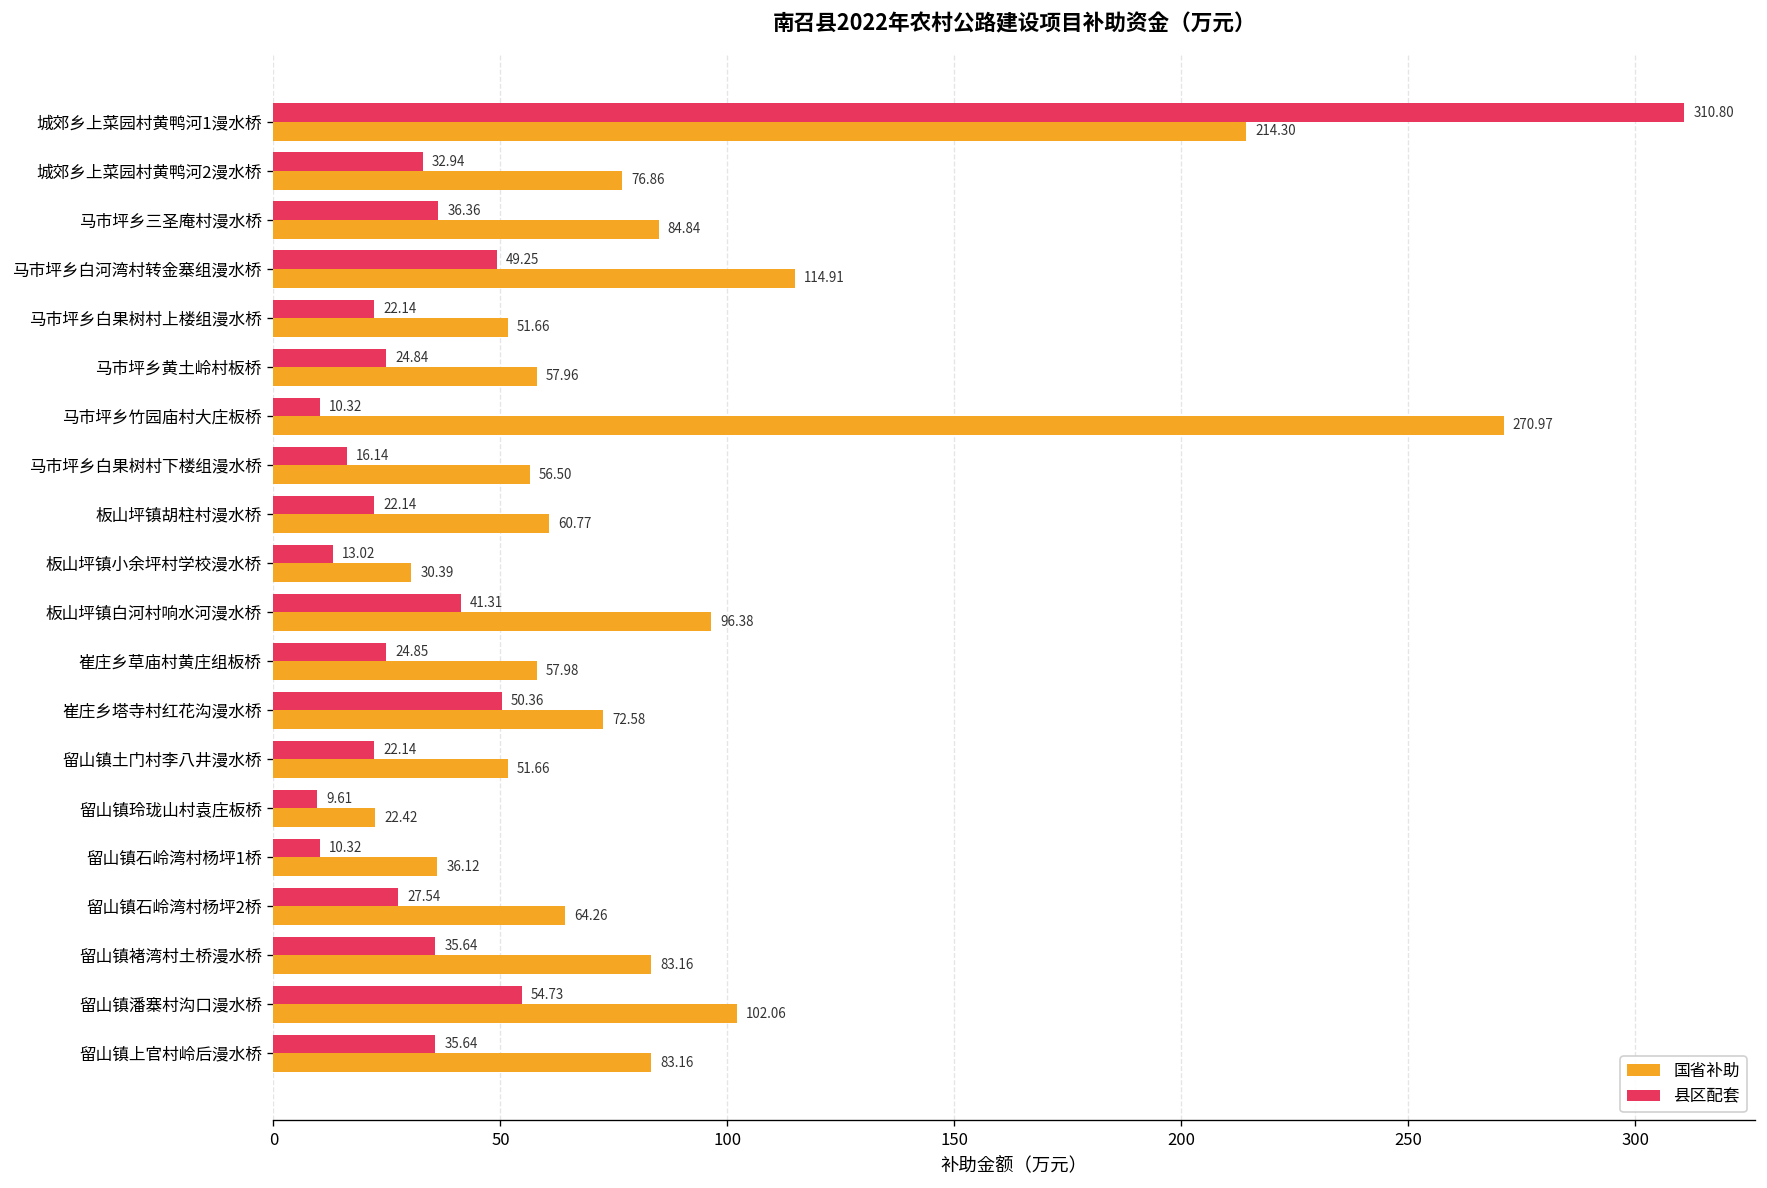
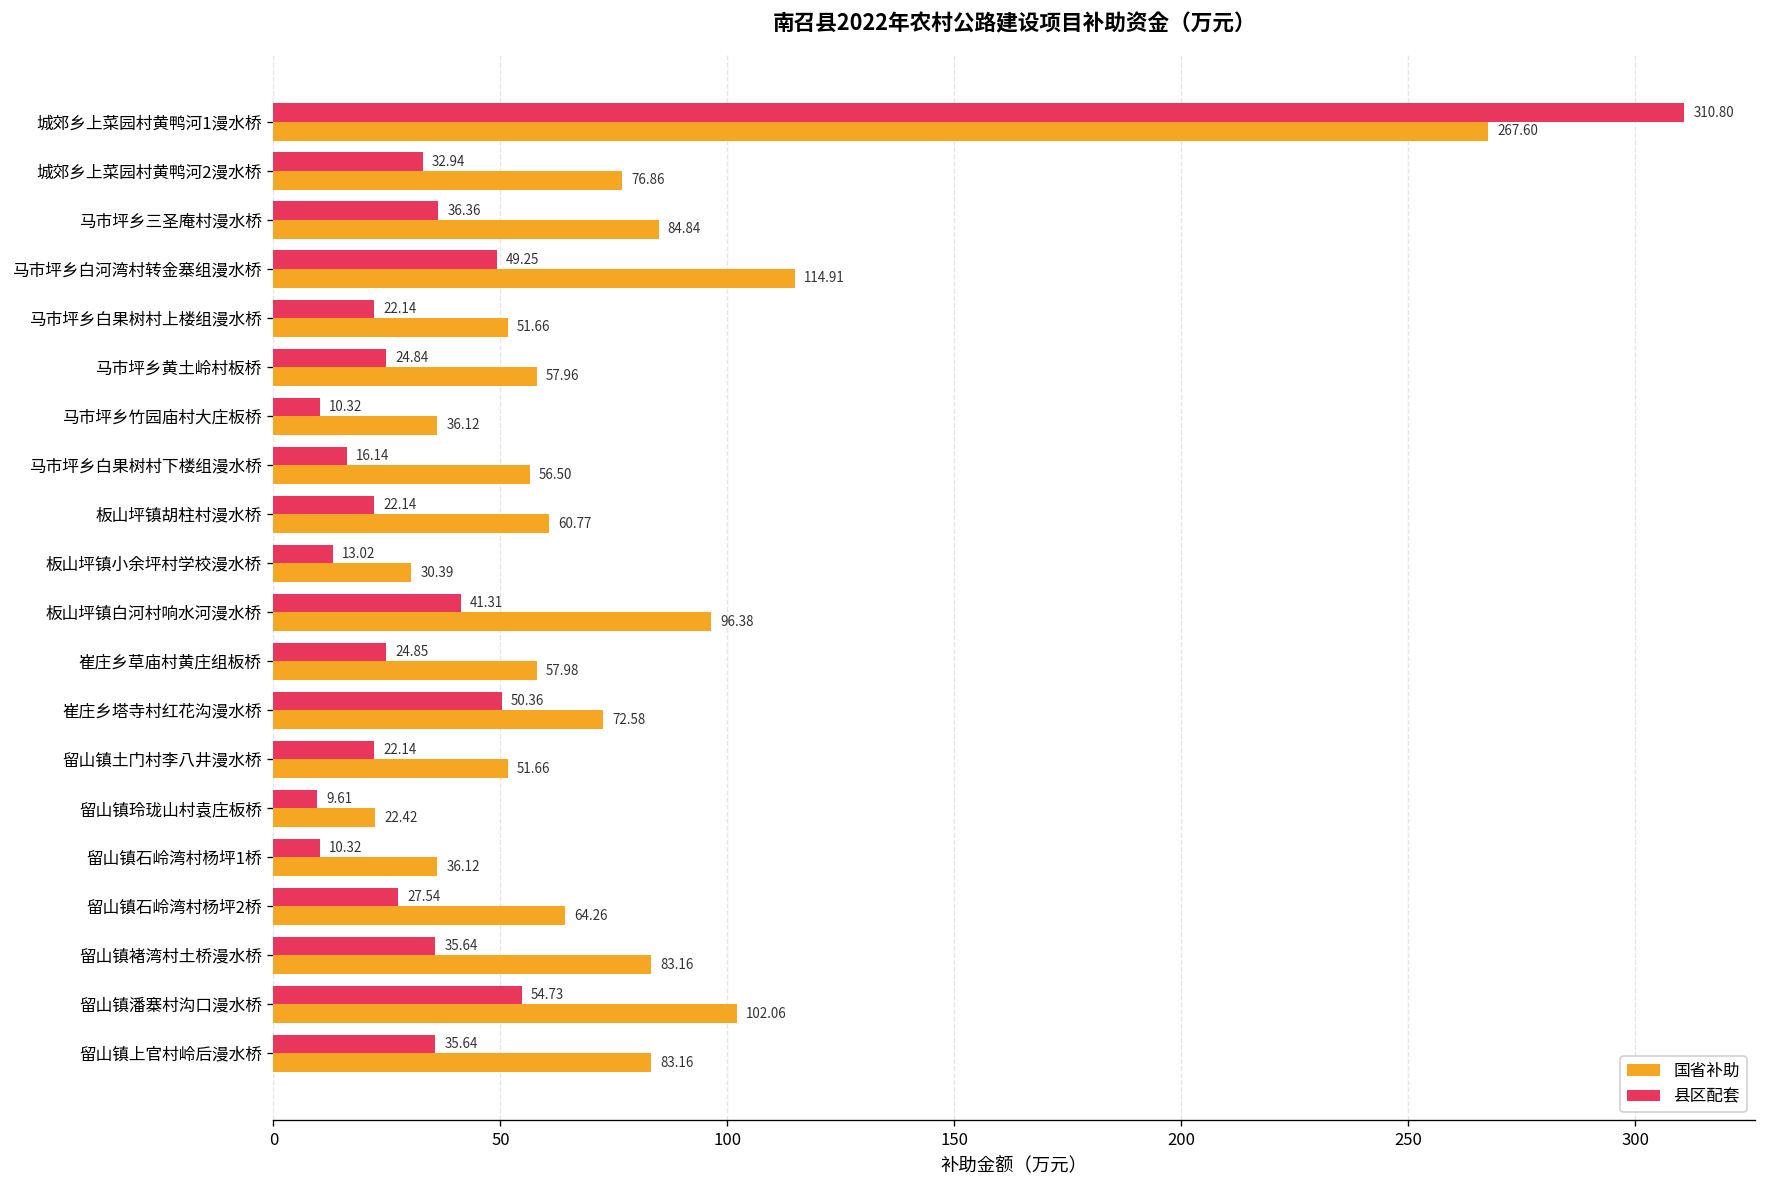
  {
    "国省补助": {
-     "城郊乡上菜园村黄鸭河1漫水桥": 214.30,
+     "城郊乡上菜园村黄鸭河1漫水桥": 267.60,
      "城郊乡上菜园村黄鸭河2漫水桥": 76.86,
      "马市坪乡三圣庵村漫水桥": 84.84,
      "马市坪乡白河湾村转金寨组漫水桥": 114.91,
      "马市坪乡白果树村上楼组漫水桥": 51.66,
      "马市坪乡黄土岭村板桥": 57.96,
-     "马市坪乡竹园庙村大庄板桥": 270.97,
+     "马市坪乡竹园庙村大庄板桥": 36.12,
      "马市坪乡白果树村下楼组漫水桥": 56.50,
      "板山坪镇胡柱村漫水桥": 60.77,
      "板山坪镇小余坪村学校漫水桥": 30.39,
      "板山坪镇白河村响水河漫水桥": 96.38,
      "崔庄乡草庙村黄庄组板桥": 57.98,
      "崔庄乡塔寺村红花沟漫水桥": 72.58,
      "留山镇土门村李八井漫水桥": 51.66,
      "留山镇玲珑山村袁庄板桥": 22.42,
      "留山镇石岭湾村杨坪1桥": 36.12,
      "留山镇石岭湾村杨坪2桥": 64.26,
      "留山镇褚湾村土桥漫水桥": 83.16,
      "留山镇潘寨村沟口漫水桥": 102.06,
      "留山镇上官村岭后漫水桥": 83.16
    },
    "县区配套": {
      "城郊乡上菜园村黄鸭河1漫水桥": 310.80,
      "城郊乡上菜园村黄鸭河2漫水桥": 32.94,
      "马市坪乡三圣庵村漫水桥": 36.36,
      "马市坪乡白河湾村转金寨组漫水桥": 49.25,
      "马市坪乡白果树村上楼组漫水桥": 22.14,
      "马市坪乡黄土岭村板桥": 24.84,
      "马市坪乡竹园庙村大庄板桥": 10.32,
      "马市坪乡白果树村下楼组漫水桥": 16.14,
      "板山坪镇胡柱村漫水桥": 22.14,
      "板山坪镇小余坪村学校漫水桥": 13.02,
      "板山坪镇白河村响水河漫水桥": 41.31,
      "崔庄乡草庙村黄庄组板桥": 24.85,
      "崔庄乡塔寺村红花沟漫水桥": 50.36,
      "留山镇土门村李八井漫水桥": 22.14,
      "留山镇玲珑山村袁庄板桥": 9.61,
      "留山镇石岭湾村杨坪1桥": 10.32,
      "留山镇石岭湾村杨坪2桥": 27.54,
      "留山镇褚湾村土桥漫水桥": 35.64,
      "留山镇潘寨村沟口漫水桥": 54.73,
      "留山镇上官村岭后漫水桥": 35.64
    }
  }
